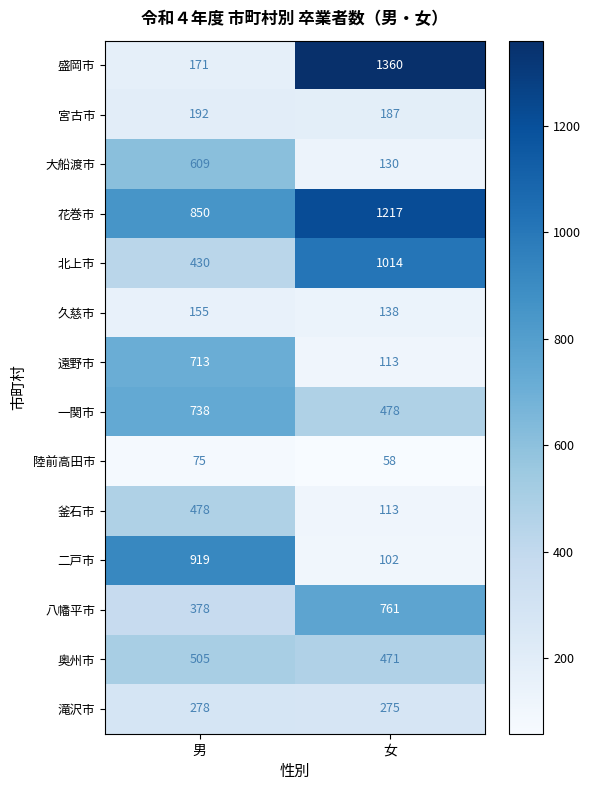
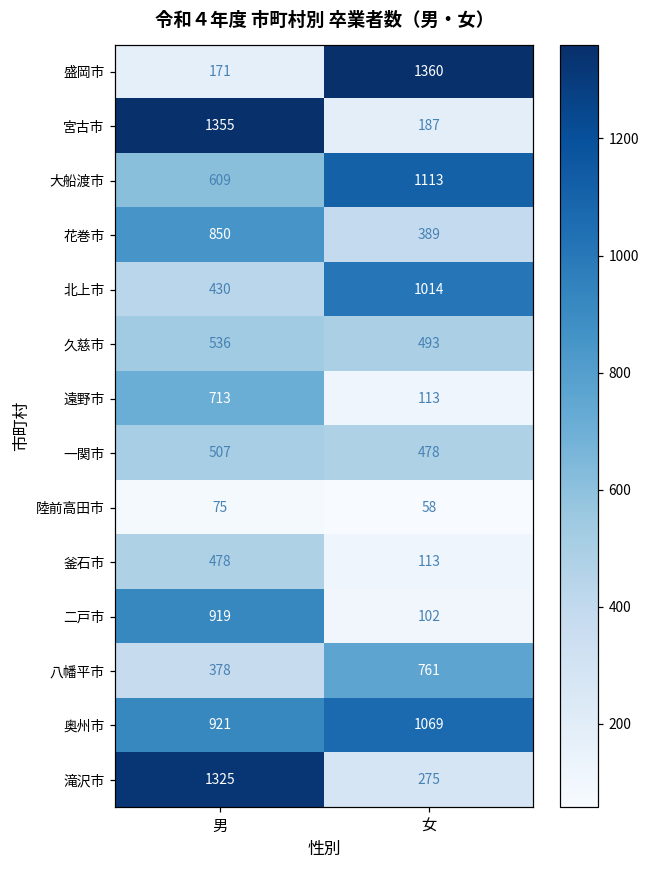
  {
    "盛岡市": {
      "男": 171,
      "女": 1360
    },
    "宮古市": {
-     "男": 192,
+     "男": 1355,
      "女": 187
    },
    "大船渡市": {
      "男": 609,
-     "女": 130
+     "女": 1113
    },
    "花巻市": {
      "男": 850,
-     "女": 1217
+     "女": 389
    },
    "北上市": {
      "男": 430,
      "女": 1014
    },
    "久慈市": {
-     "男": 155,
-     "女": 138
+     "男": 536,
+     "女": 493
    },
    "遠野市": {
      "男": 713,
      "女": 113
    },
    "一関市": {
-     "男": 738,
+     "男": 507,
      "女": 478
    },
    "陸前高田市": {
      "男": 75,
      "女": 58
    },
    "釜石市": {
      "男": 478,
      "女": 113
    },
    "二戸市": {
      "男": 919,
      "女": 102
    },
    "八幡平市": {
      "男": 378,
      "女": 761
    },
    "奥州市": {
-     "男": 505,
-     "女": 471
+     "男": 921,
+     "女": 1069
    },
    "滝沢市": {
-     "男": 278,
+     "男": 1325,
      "女": 275
    }
  }
